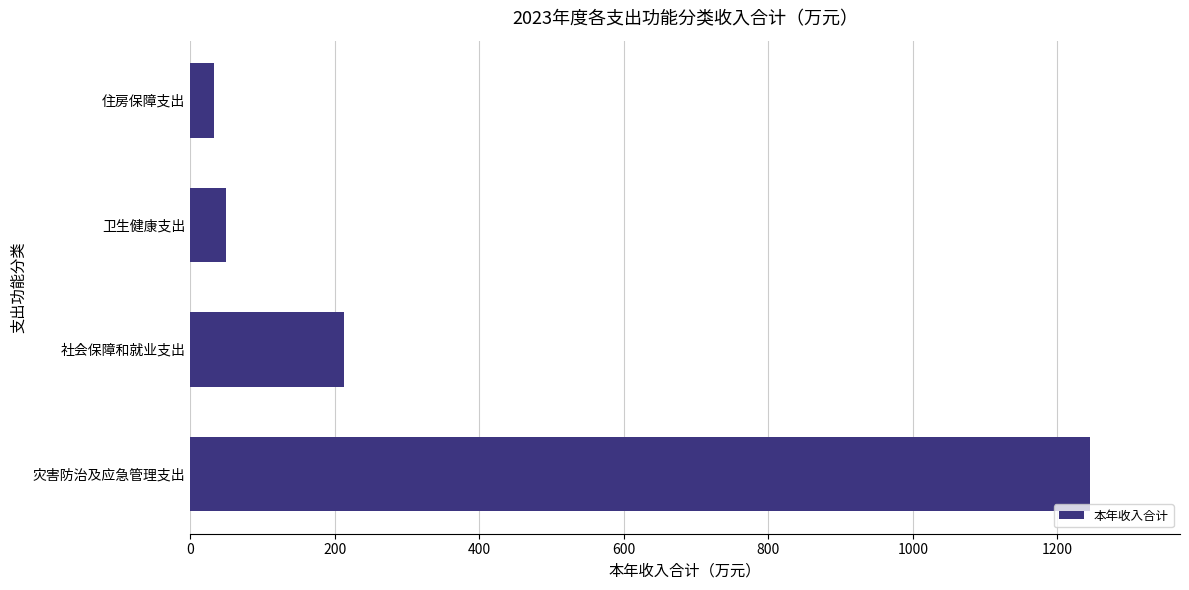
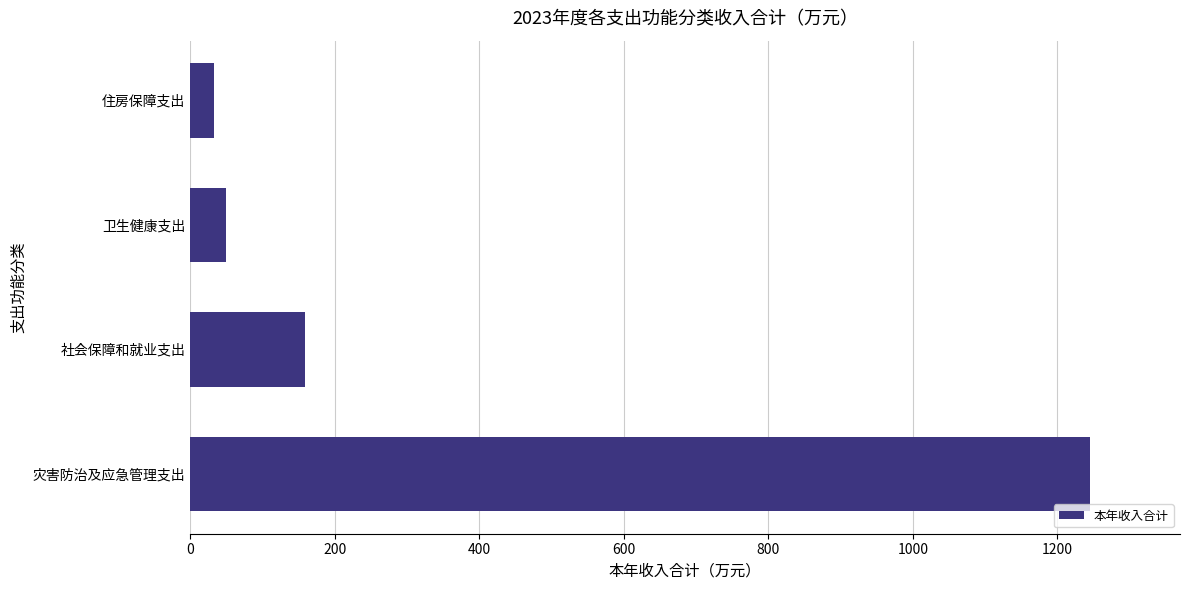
  {
    "住房保障支出": 30,
    "卫生健康支出": 50,
-   "社会保障和就业支出": 210,
+   "社会保障和就业支出": 160,
    "灾害防治及应急管理支出": 1250
  }
